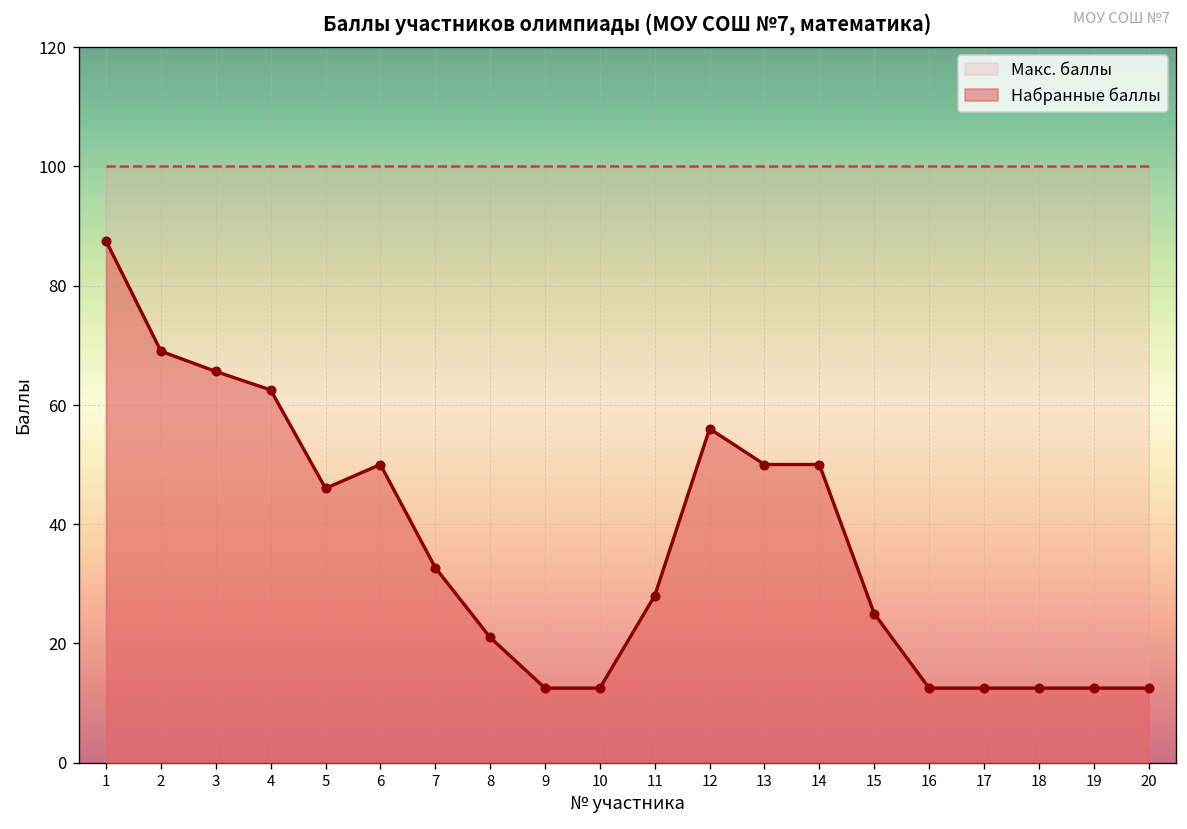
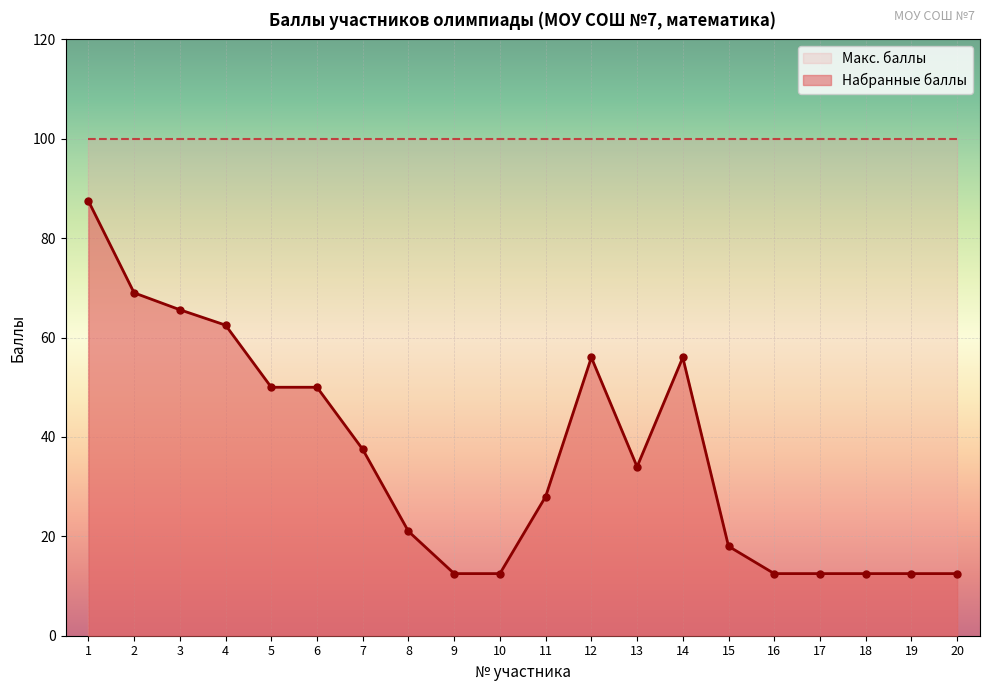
  {
    "Макс. баллы": {
      "1": 100,
      "2": 100,
      "3": 100,
      "4": 100,
      "5": 100,
      "6": 100,
      "7": 100,
      "8": 100,
      "9": 100,
      "10": 100,
      "11": 100,
      "12": 100,
      "13": 100,
      "14": 100,
      "15": 100,
      "16": 100,
      "17": 100,
      "18": 100,
      "19": 100,
      "20": 100
    },
    "Набранные баллы": {
      "1": 88,
      "2": 69,
      "3": 66,
      "4": 63,
-     "5": 46,
+     "5": 50,
      "6": 50,
-     "7": 33,
+     "7": 38,
      "8": 21,
      "9": 13,
      "10": 13,
      "11": 28,
      "12": 56,
-     "13": 50,
-     "14": 50,
-     "15": 25,
+     "13": 34,
+     "14": 56,
+     "15": 18,
      "16": 13,
      "17": 13,
      "18": 13,
      "19": 13,
      "20": 13
    }
  }
